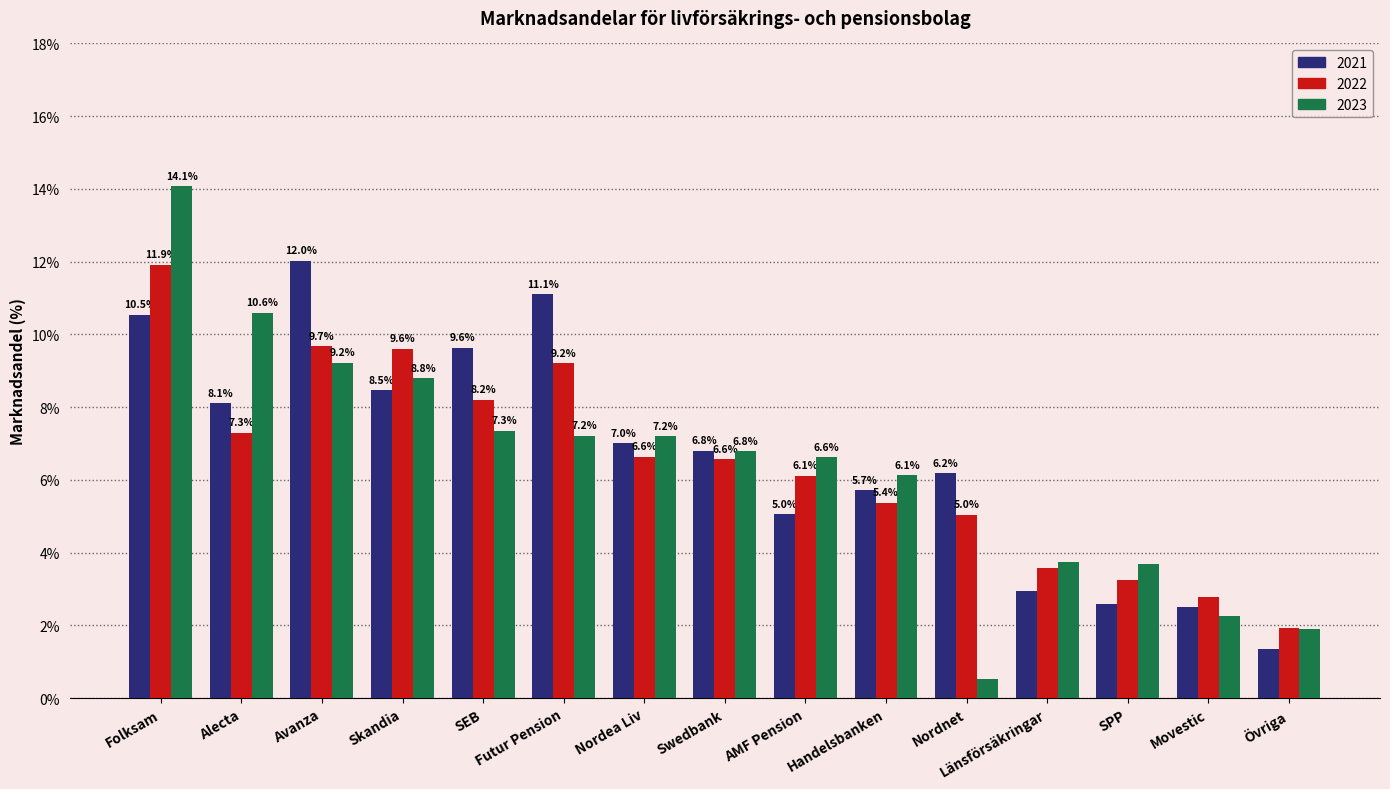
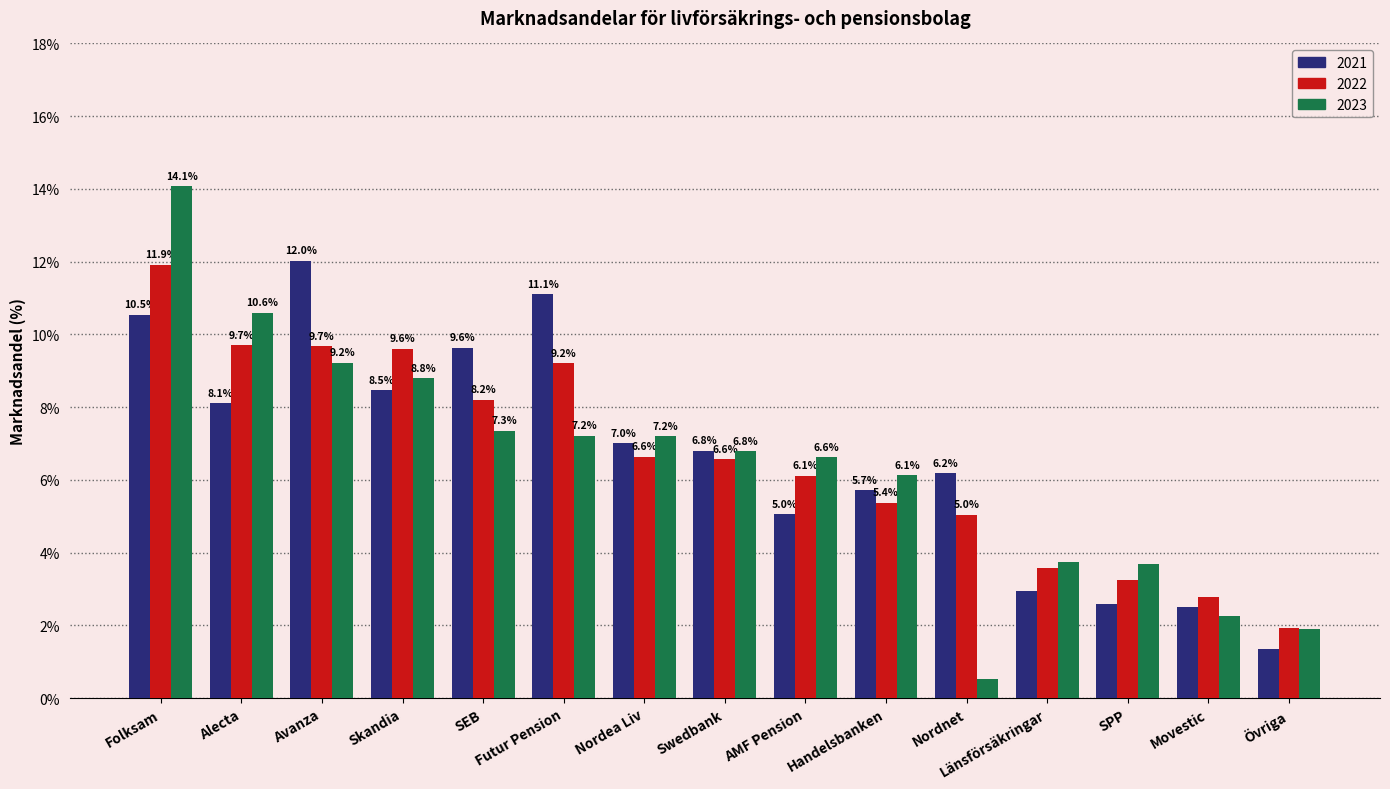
  {
    "2021": {
      "Folksam": "10.5%",
      "Alecta": "8.1%",
      "Avanza": "12.0%",
      "Skandia": "8.5%",
      "SEB": "9.6%",
      "Futur Pension": "11.1%",
      "Nordea Liv": "7.0%",
      "Swedbank": "6.8%",
      "AMF Pension": "5.0%",
      "Handelsbanken": "5.7%",
      "Nordnet": "6.2%"
    },
    "2022": {
      "Folksam": "11.9%",
-     "Alecta": "7.3%",
+     "Alecta": "9.7%",
      "Avanza": "9.7%",
      "Skandia": "9.6%",
      "SEB": "8.2%",
      "Futur Pension": "9.2%",
      "Nordea Liv": "6.6%",
      "Swedbank": "6.6%",
      "AMF Pension": "6.1%",
      "Handelsbanken": "5.4%",
      "Nordnet": "5.0%"
    },
    "2023": {
      "Folksam": "14.1%",
      "Alecta": "10.6%",
      "Avanza": "9.2%",
      "Skandia": "8.8%",
      "SEB": "7.3%",
      "Futur Pension": "7.2%",
      "Nordea Liv": "7.2%",
      "Swedbank": "6.8%",
      "AMF Pension": "6.6%",
      "Handelsbanken": "6.1%"
    }
  }
